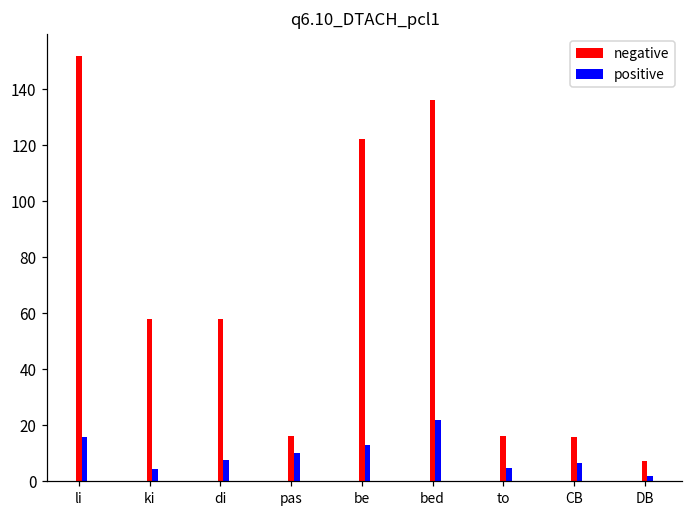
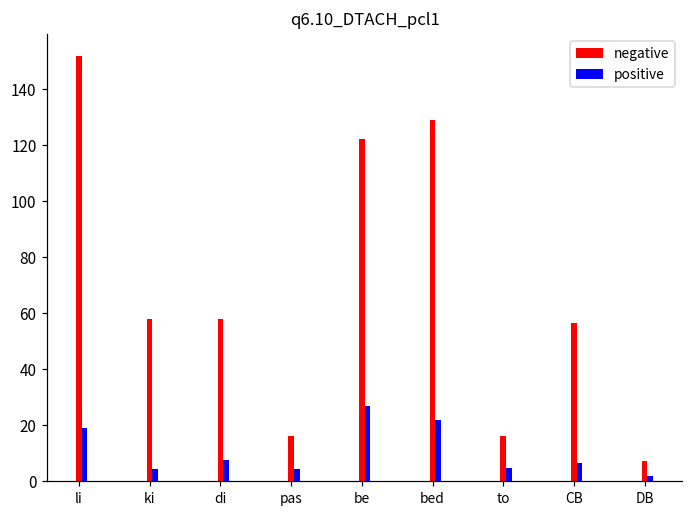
  {
    "negative": {
      "li": 152,
      "ki": 58,
      "di": 58,
      "pas": 16,
      "be": 122,
-     "bed": 136,
+     "bed": 129,
      "to": 16,
-     "CB": 16,
+     "CB": 56,
      "DB": 7
    },
    "positive": {
-     "li": 16,
+     "li": 19,
      "ki": 4,
      "di": 7,
-     "pas": 10,
-     "be": 13,
+     "pas": 4,
+     "be": 27,
      "bed": 22,
      "to": 5,
      "CB": 7,
      "DB": 2
    }
  }
